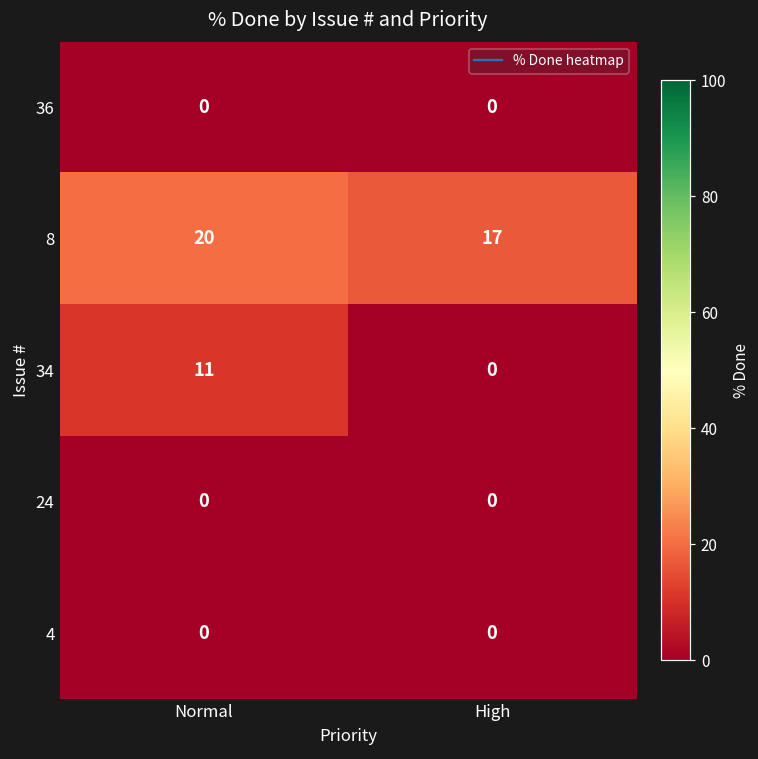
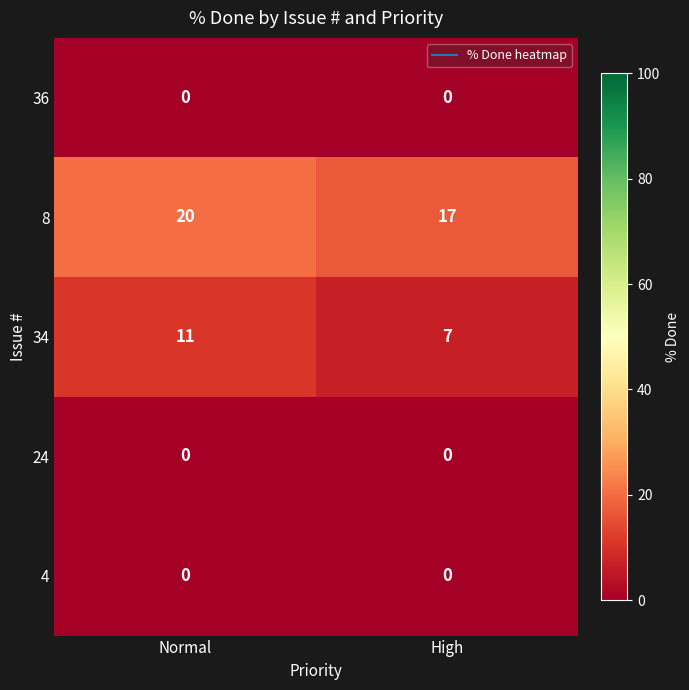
  {
    "36": {
      "Normal": 0,
      "High": 0
    },
    "8": {
      "Normal": 20,
      "High": 17
    },
    "34": {
      "Normal": 11,
-     "High": 0
+     "High": 7
    },
    "24": {
      "Normal": 0,
      "High": 0
    },
    "4": {
      "Normal": 0,
      "High": 0
    }
  }
